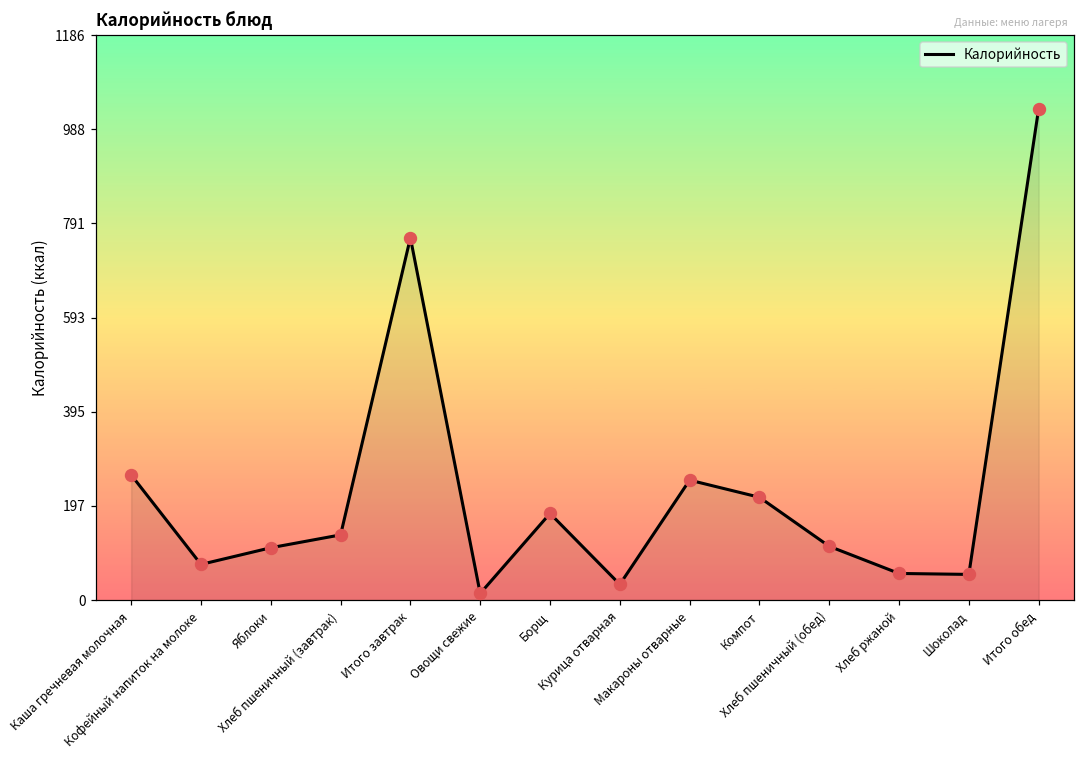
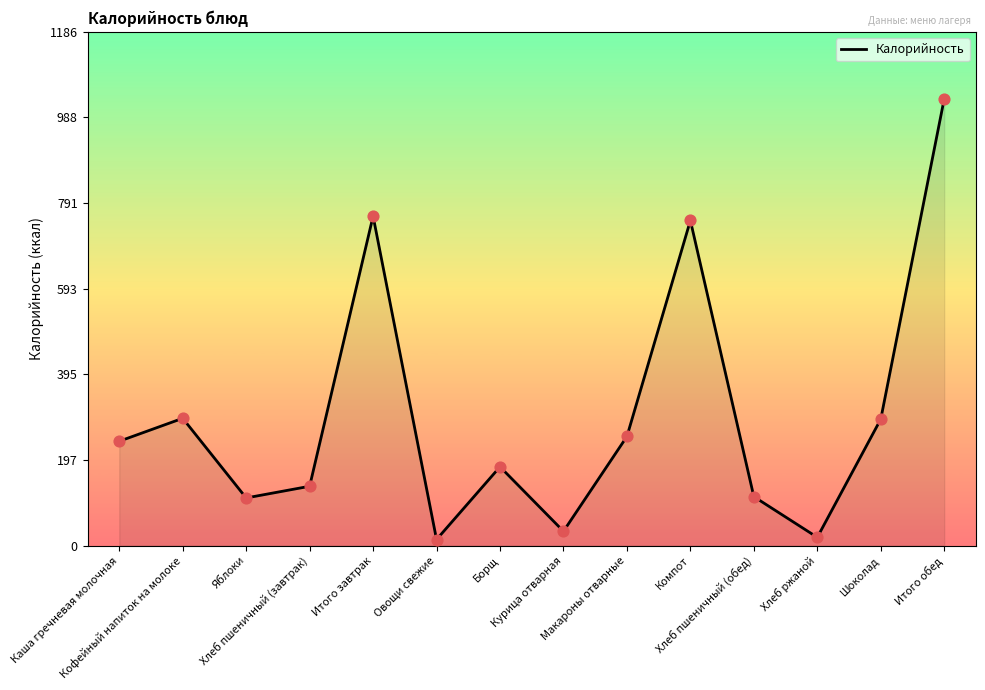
  {
-   "Каша гречневая молочная": 260,
-   "Кофейный напиток на молоке": 70,
+   "Каша гречневая молочная": 240,
+   "Кофейный напиток на молоке": 290,
    "Яблоки": 110,
    "Хлеб пшеничный (завтрак)": 140,
    "Итого завтрак": 760,
    "Овощи свежие": 10,
    "Борщ": 180,
    "Курица отварная": 30,
    "Макароны отварные": 250,
-   "Компот": 220,
+   "Компот": 750,
    "Хлеб пшеничный (обед)": 110,
-   "Хлеб ржаной": 60,
-   "Шоколад": 50,
+   "Хлеб ржаной": 20,
+   "Шоколад": 290,
    "Итого обед": 1030
  }
